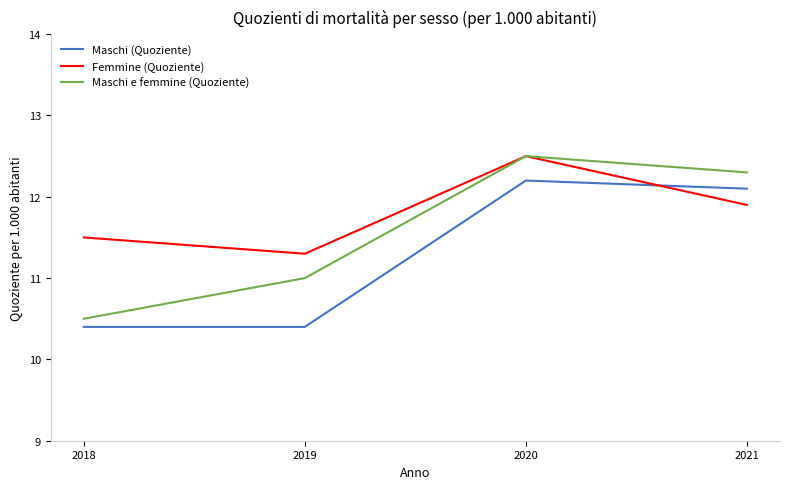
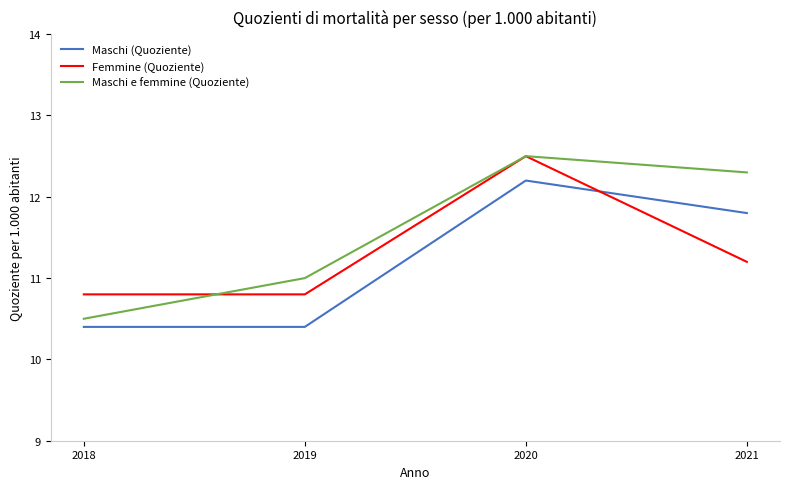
  {
    "Maschi (Quoziente)": {
      "2018": 10.4,
      "2019": 10.4,
      "2020": 12.2,
-     "2021": 12.1
+     "2021": 11.8
    },
    "Femmine (Quoziente)": {
-     "2018": 11.5,
-     "2019": 11.3,
-     "2021": 11.9
+     "2018": 10.8,
+     "2019": 10.8,
+     "2021": 11.2
    },
    "Maschi e femmine (Quoziente)": {
      "2018": 10.5,
      "2019": 11.0,
      "2021": 12.3
    }
  }
